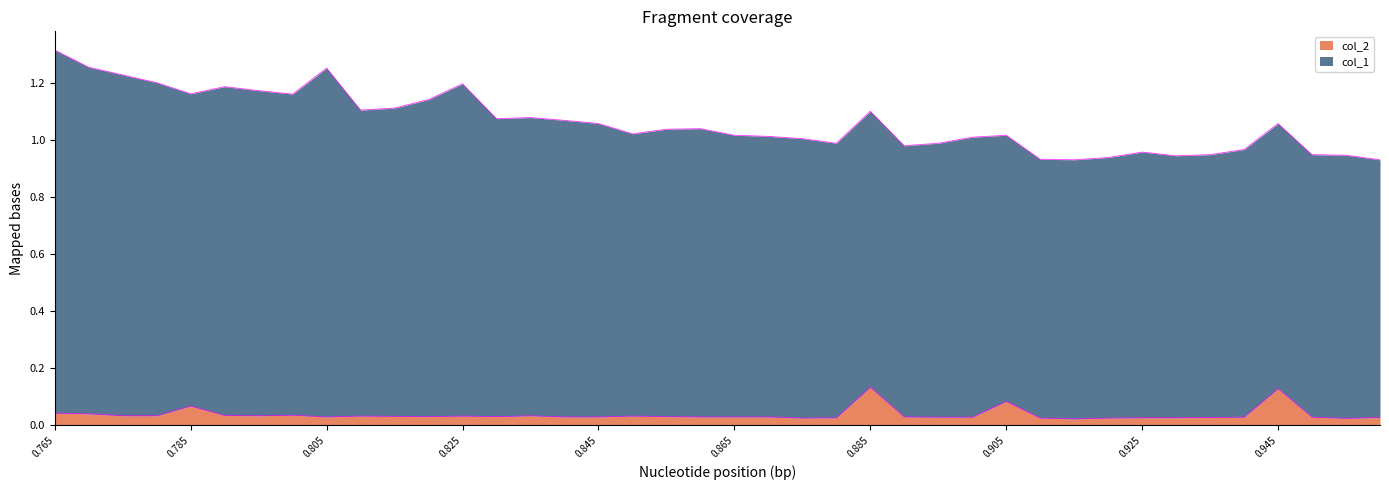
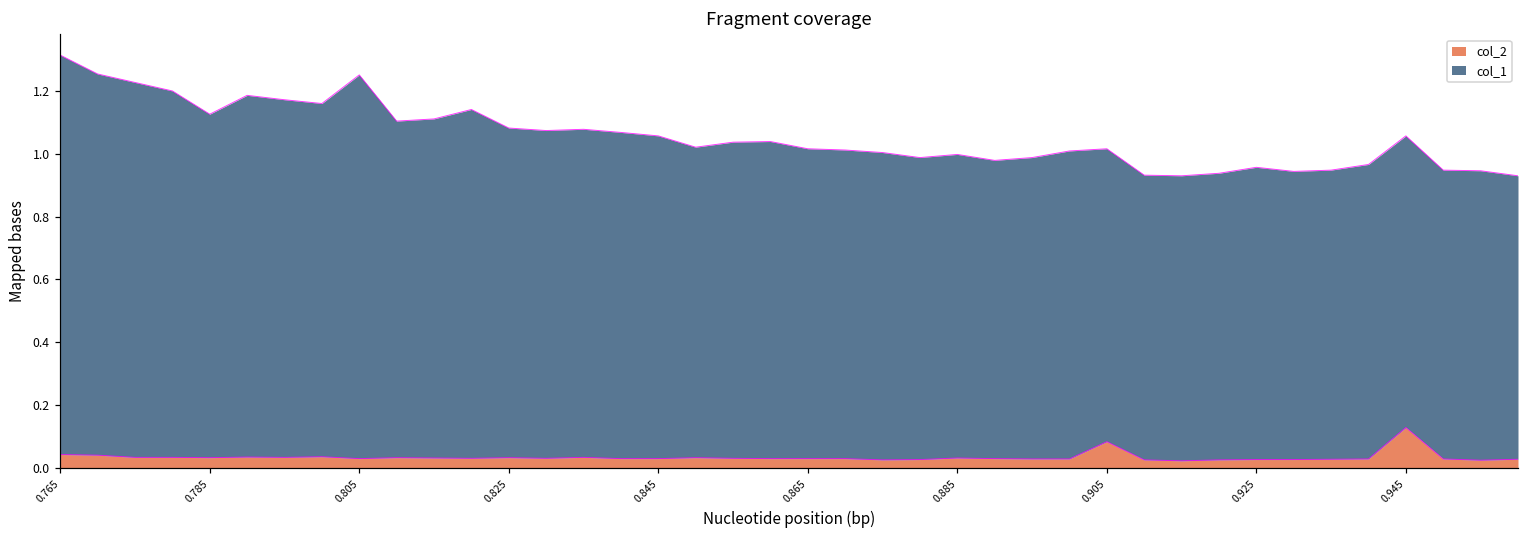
  {
    "col_2": {
      "0.765": 0.04,
-     "0.785": 0.07,
+     "0.785": 0.03,
      "0.805": 0.03,
      "0.825": 0.03,
      "0.845": 0.03,
      "0.865": 0.03,
-     "0.885": 0.13,
+     "0.885": 0.03,
      "0.905": 0.08,
      "0.925": 0.03,
      "0.945": 0.13
    },
    "col_1": {
      "0.765": 1.27,
      "0.785": 1.09,
      "0.805": 1.22,
-     "0.825": 1.16,
+     "0.825": 1.05,
      "0.845": 1.03,
      "0.865": 0.99,
      "0.885": 0.97,
      "0.905": 0.93,
      "0.925": 0.93,
      "0.945": 0.93
    }
  }
